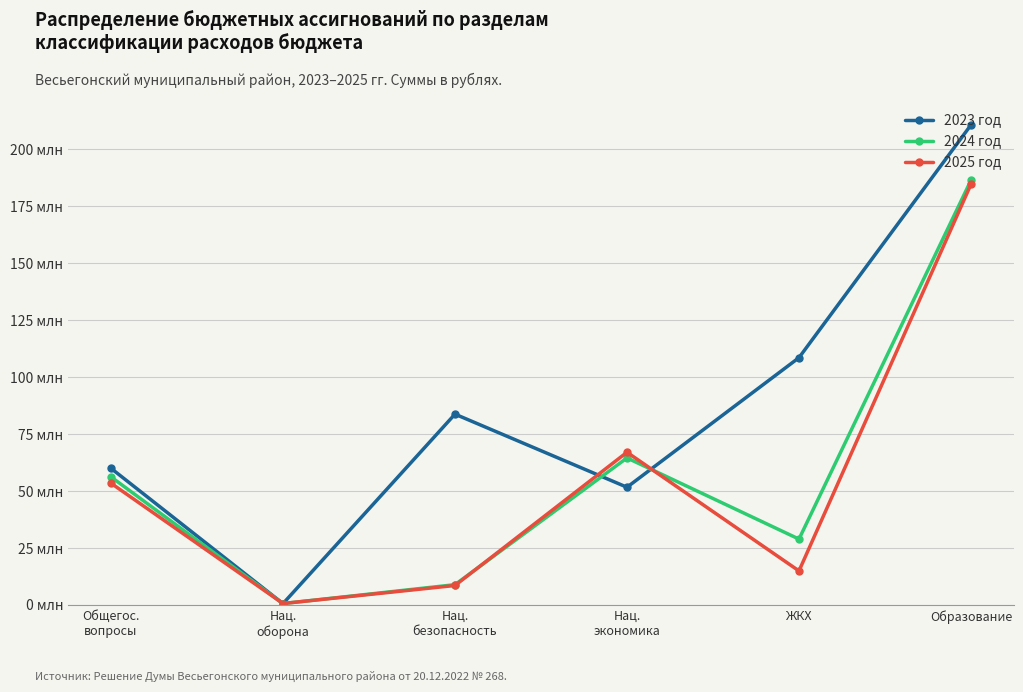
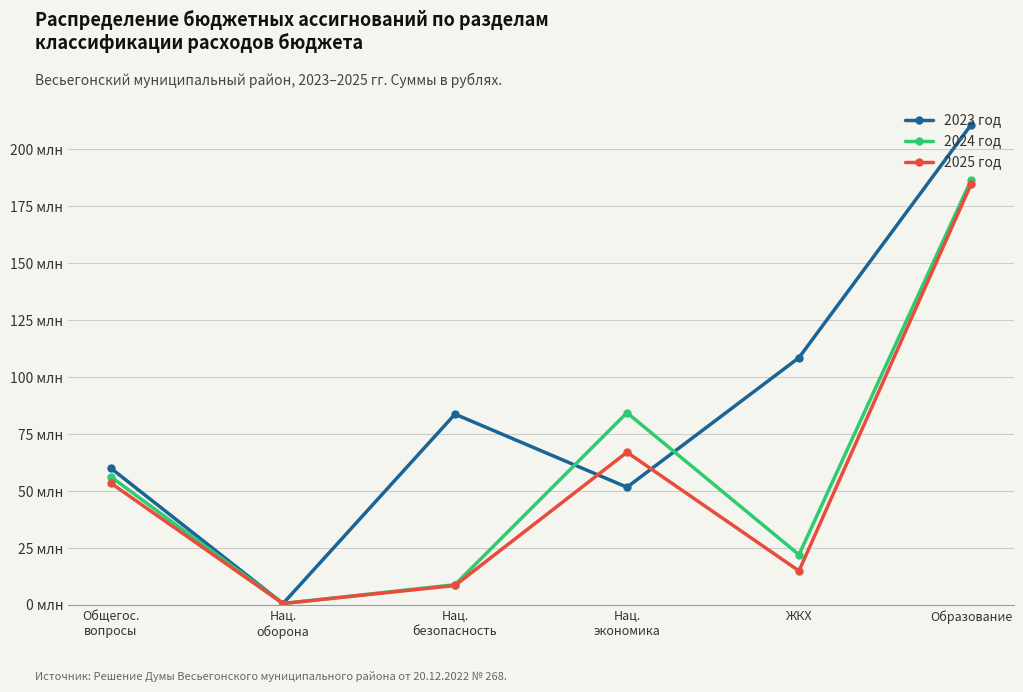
  {
    "2023 год": {
      "Общегос. вопросы": "60 млн",
      "Нац. безопасность": "84 млн",
      "Нац. экономика": "52 млн",
      "ЖКХ": "109 млн",
      "Образование": "211 млн"
    },
    "2024 год": {
      "Общегос. вопросы": "56 млн",
-     "Нац. экономика": "65 млн",
-     "ЖКХ": "29 млн",
+     "Нац. экономика": "84 млн",
+     "ЖКХ": "22 млн",
      "Образование": "186 млн"
    },
    "2025 год": {
      "Общегос. вопросы": "53 млн",
      "Нац. экономика": "67 млн",
      "ЖКХ": "15 млн",
      "Образование": "185 млн"
    }
  }
